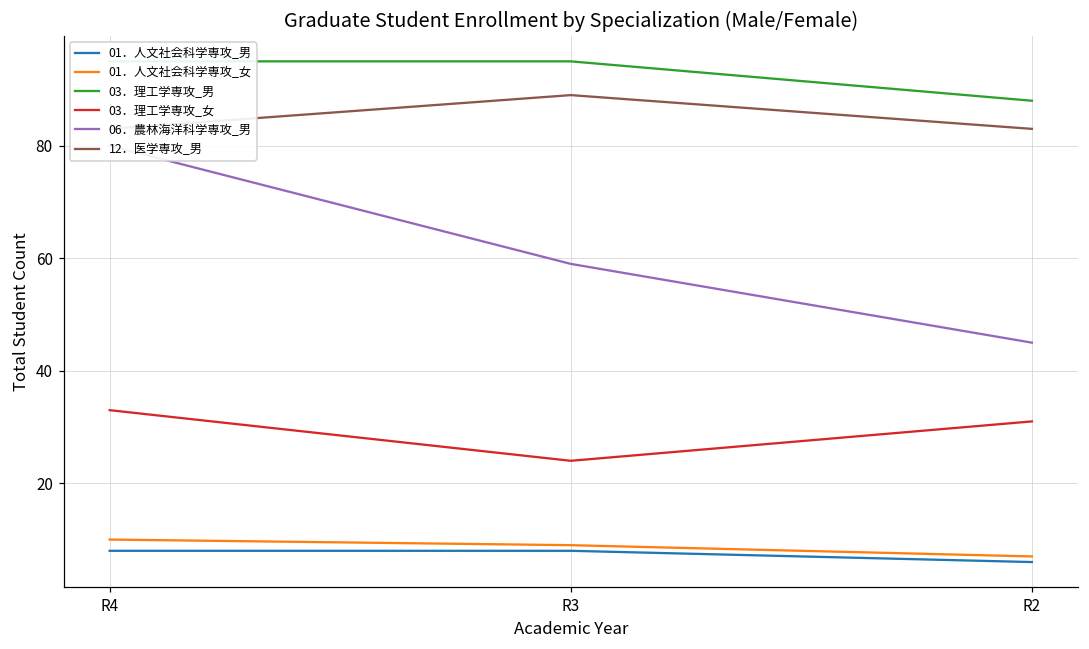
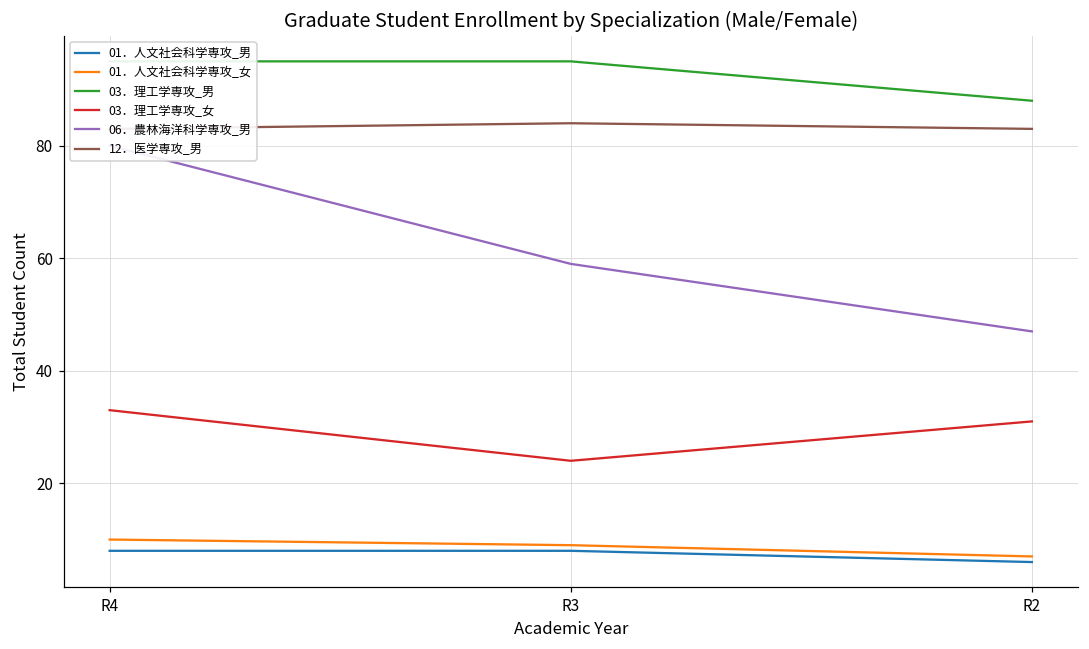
  {
    "01．人文社会科学専攻_男": {
      "R4": 8,
      "R3": 8,
      "R2": 6
    },
    "01．人文社会科学専攻_女": {
      "R4": 10,
      "R3": 9,
      "R2": 7
    },
    "03．理工学専攻_男": {
      "R3": 95,
      "R2": 88
    },
    "03．理工学専攻_女": {
      "R4": 33,
      "R3": 24,
      "R2": 31
    },
    "06．農林海洋科学専攻_男": {
      "R3": 59,
-     "R2": 45
+     "R2": 47
    },
    "12．医学専攻_男": {
-     "R3": 89,
+     "R3": 84,
      "R2": 83
    }
  }
